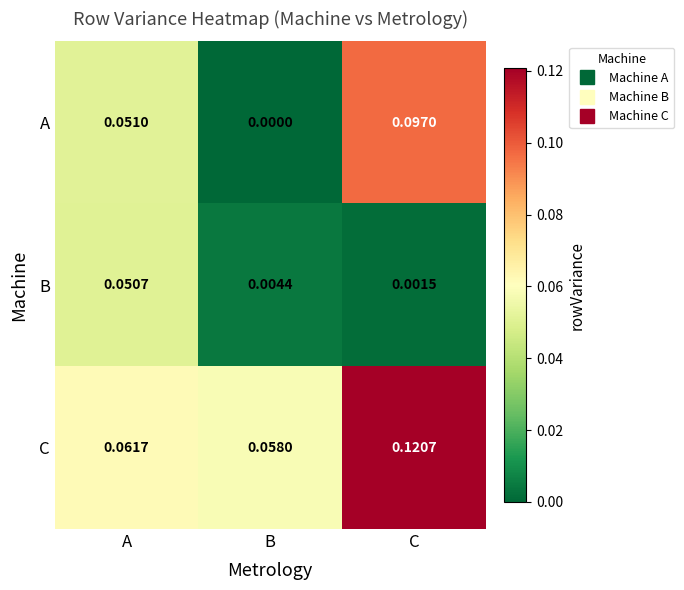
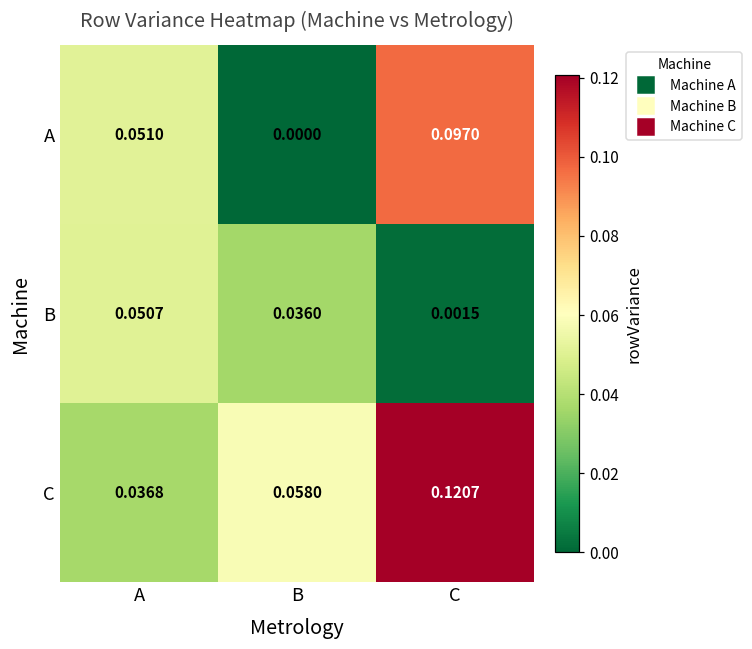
  {
    "A": {
      "A": 0.0510,
      "B": 0.0000,
      "C": 0.0970
    },
    "B": {
      "A": 0.0507,
-     "B": 0.0044,
+     "B": 0.0360,
      "C": 0.0015
    },
    "C": {
-     "A": 0.0617,
+     "A": 0.0368,
      "B": 0.0580,
      "C": 0.1207
    }
  }
